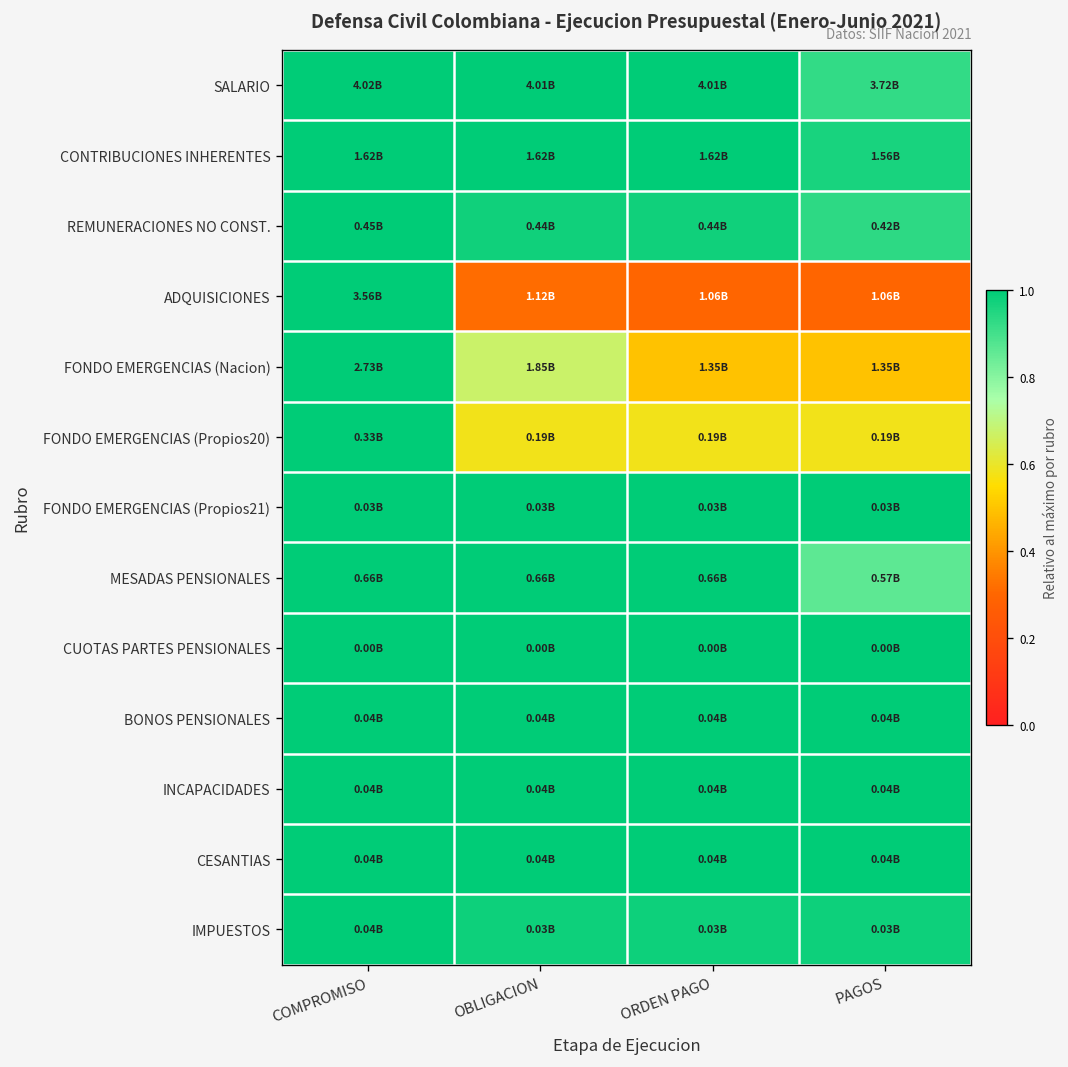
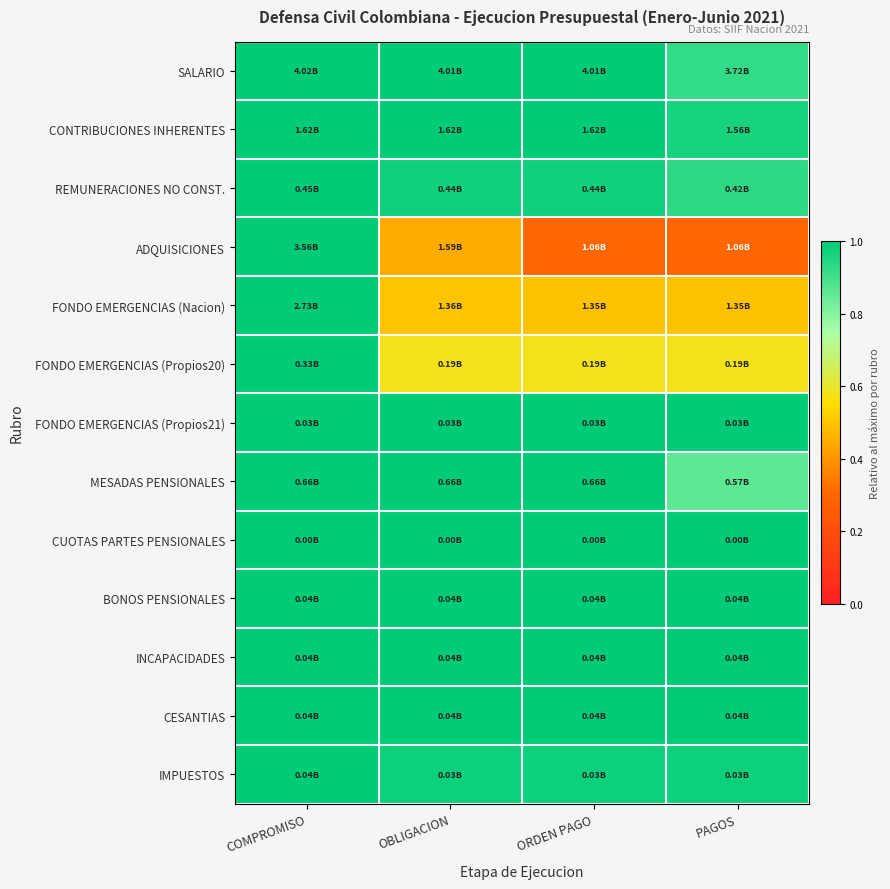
  {
    "SALARIO": {
      "COMPROMISO": "4.02B",
      "OBLIGACION": "4.01B",
      "ORDEN PAGO": "4.01B",
      "PAGOS": "3.72B"
    },
    "CONTRIBUCIONES INHERENTES": {
      "COMPROMISO": "1.62B",
      "OBLIGACION": "1.62B",
      "ORDEN PAGO": "1.62B",
      "PAGOS": "1.56B"
    },
    "REMUNERACIONES NO CONST.": {
      "COMPROMISO": "0.45B",
      "OBLIGACION": "0.44B",
      "ORDEN PAGO": "0.44B",
      "PAGOS": "0.42B"
    },
    "ADQUISICIONES": {
      "COMPROMISO": "3.56B",
-     "OBLIGACION": "1.12B",
+     "OBLIGACION": "1.59B",
      "ORDEN PAGO": "1.06B",
      "PAGOS": "1.06B"
    },
    "FONDO EMERGENCIAS (Nacion)": {
      "COMPROMISO": "2.73B",
-     "OBLIGACION": "1.85B",
+     "OBLIGACION": "1.36B",
      "ORDEN PAGO": "1.35B",
      "PAGOS": "1.35B"
    },
    "FONDO EMERGENCIAS (Propios20)": {
      "COMPROMISO": "0.33B",
      "OBLIGACION": "0.19B",
      "ORDEN PAGO": "0.19B",
      "PAGOS": "0.19B"
    },
    "FONDO EMERGENCIAS (Propios21)": {
      "COMPROMISO": "0.03B",
      "OBLIGACION": "0.03B",
      "ORDEN PAGO": "0.03B",
      "PAGOS": "0.03B"
    },
    "MESADAS PENSIONALES": {
      "COMPROMISO": "0.66B",
      "OBLIGACION": "0.66B",
      "ORDEN PAGO": "0.66B",
      "PAGOS": "0.57B"
    },
    "CUOTAS PARTES PENSIONALES": {
      "COMPROMISO": "0.00B",
      "OBLIGACION": "0.00B",
      "ORDEN PAGO": "0.00B",
      "PAGOS": "0.00B"
    },
    "BONOS PENSIONALES": {
      "COMPROMISO": "0.04B",
      "OBLIGACION": "0.04B",
      "ORDEN PAGO": "0.04B",
      "PAGOS": "0.04B"
    },
    "INCAPACIDADES": {
      "COMPROMISO": "0.04B",
      "OBLIGACION": "0.04B",
      "ORDEN PAGO": "0.04B",
      "PAGOS": "0.04B"
    },
    "CESANTIAS": {
      "COMPROMISO": "0.04B",
      "OBLIGACION": "0.04B",
      "ORDEN PAGO": "0.04B",
      "PAGOS": "0.04B"
    },
    "IMPUESTOS": {
      "COMPROMISO": "0.04B",
      "OBLIGACION": "0.03B",
      "ORDEN PAGO": "0.03B",
      "PAGOS": "0.03B"
    }
  }
